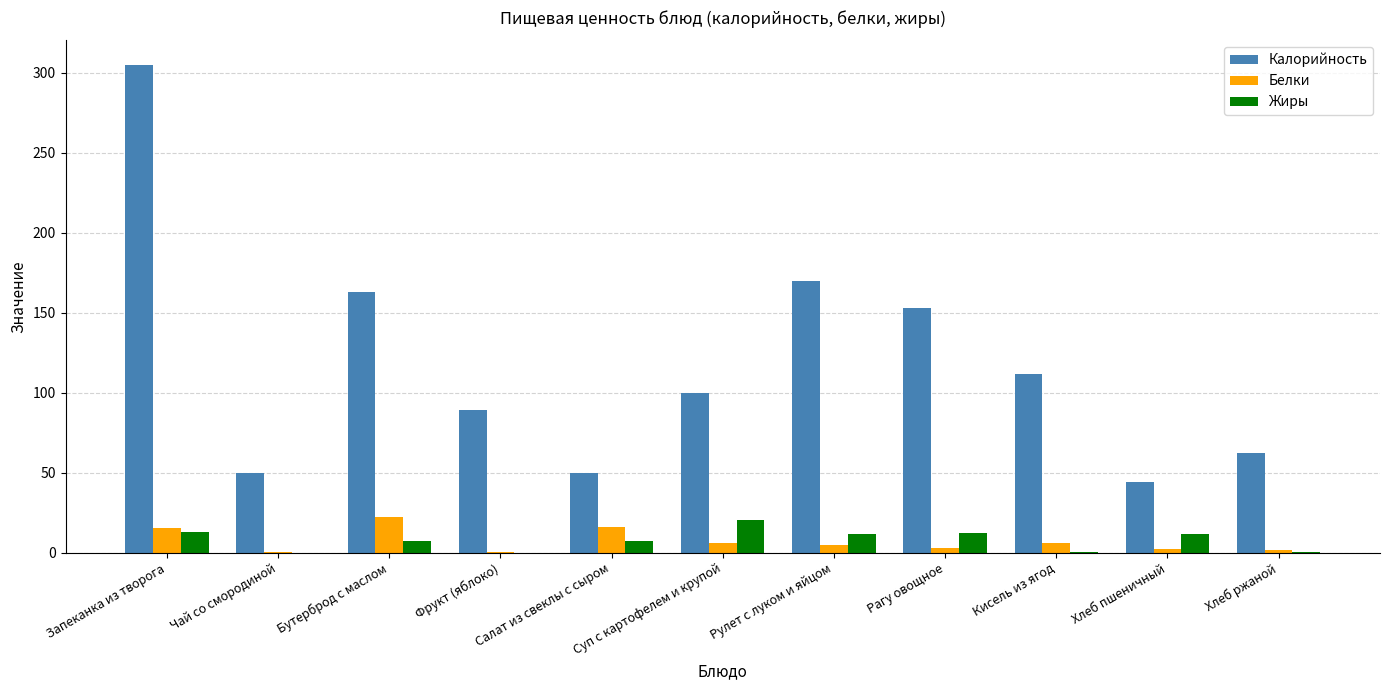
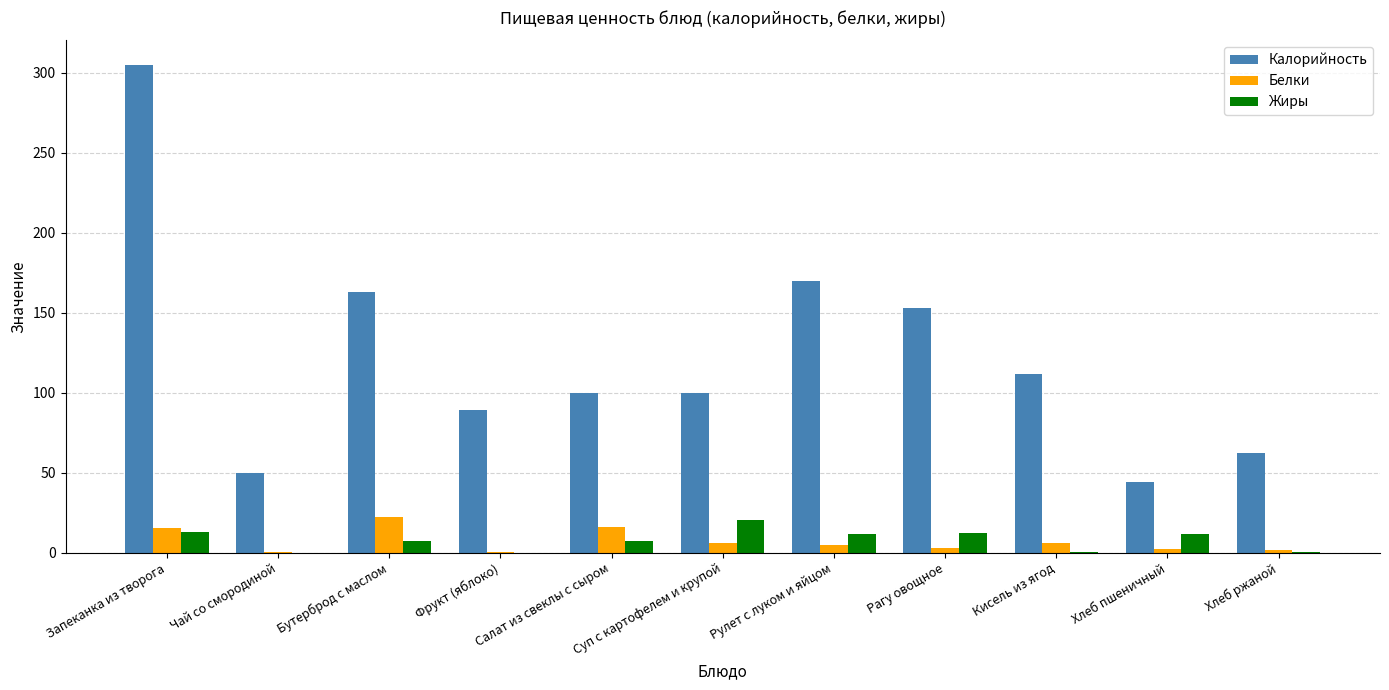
  {
    "Калорийность": {
      "Запеканка из творога": 305,
      "Чай со смородиной": 50,
      "Бутерброд с маслом": 163,
      "Фрукт (яблоко)": 89,
-     "Салат из свеклы с сыром": 50,
+     "Салат из свеклы с сыром": 100,
      "Суп с картофелем и крупой": 100,
      "Рулет с луком и яйцом": 170,
      "Рагу овощное": 153,
      "Кисель из ягод": 112,
      "Хлеб пшеничный": 44,
      "Хлеб ржаной": 62
    },
    "Белки": {
      "Запеканка из творога": 16,
      "Бутерброд с маслом": 22,
      "Салат из свеклы с сыром": 16,
      "Суп с картофелем и крупой": 6,
      "Рулет с луком и яйцом": 5,
      "Рагу овощное": 3,
      "Кисель из ягод": 6,
      "Хлеб пшеничный": 2,
      "Хлеб ржаной": 2
    },
    "Жиры": {
      "Запеканка из творога": 13,
      "Чай со смородиной": 0,
      "Бутерброд с маслом": 7,
      "Фрукт (яблоко)": 0,
      "Салат из свеклы с сыром": 7,
      "Суп с картофелем и крупой": 20,
      "Рулет с луком и яйцом": 12,
      "Рагу овощное": 12,
      "Хлеб пшеничный": 12
    }
  }
